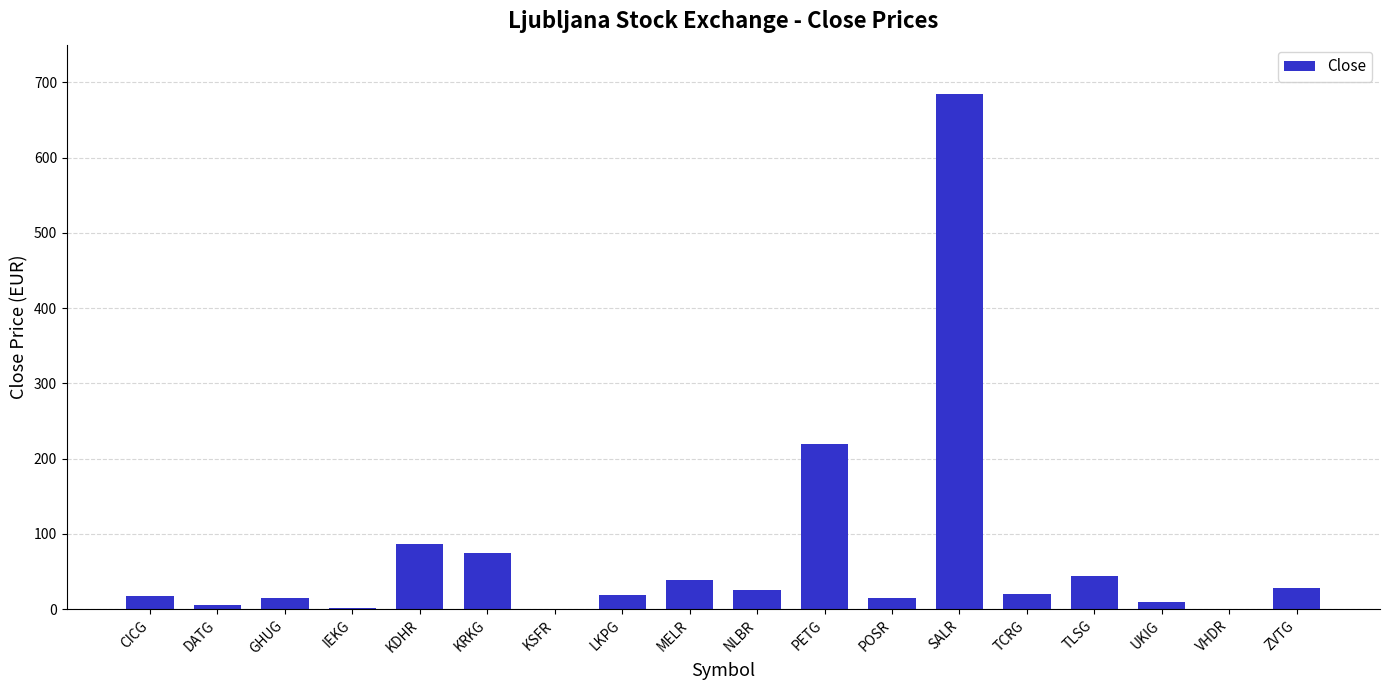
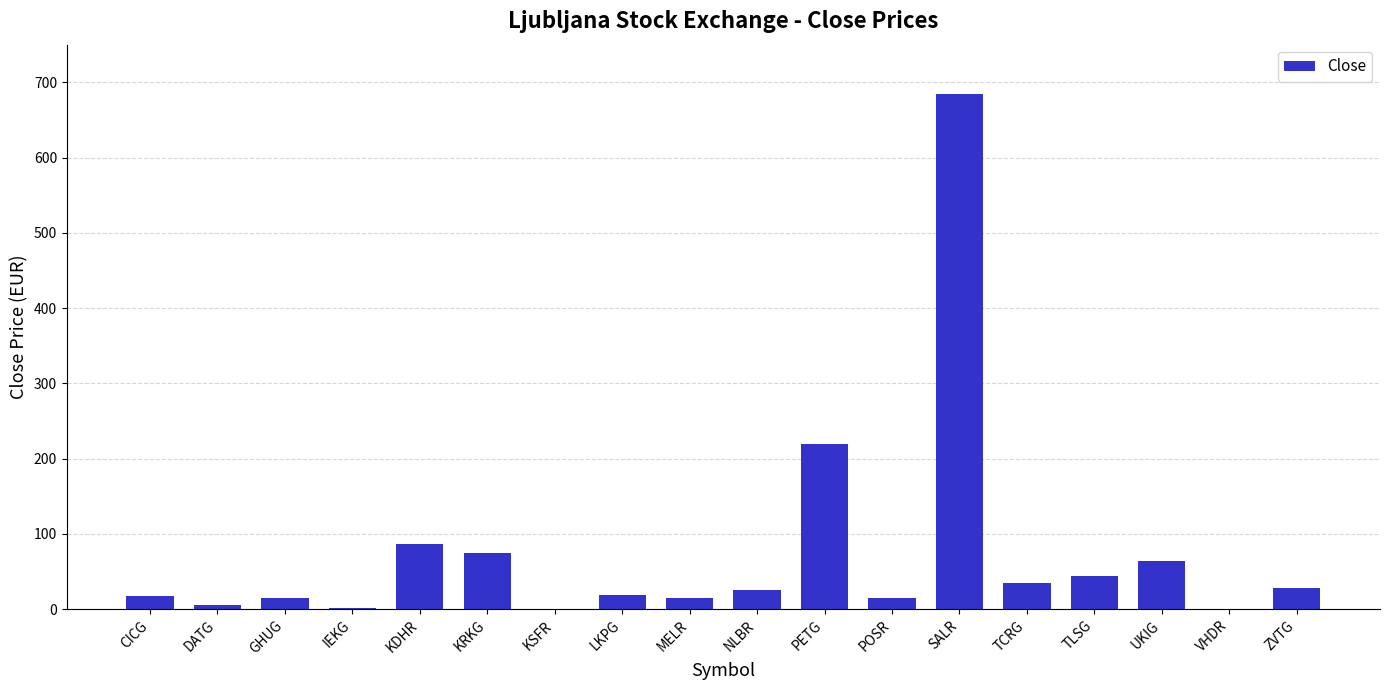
  {
    "CICG": 20,
    "DATG": 10,
    "GHUG": 10,
    "KDHR": 90,
    "KRKG": 70,
    "LKPG": 20,
-   "MELR": 40,
+   "MELR": 20,
    "NLBR": 30,
    "PETG": 220,
    "POSR": 20,
    "SALR": 690,
-   "TCRG": 20,
+   "TCRG": 40,
    "TLSG": 40,
-   "UKIG": 10,
+   "UKIG": 60,
    "ZVTG": 30
  }
